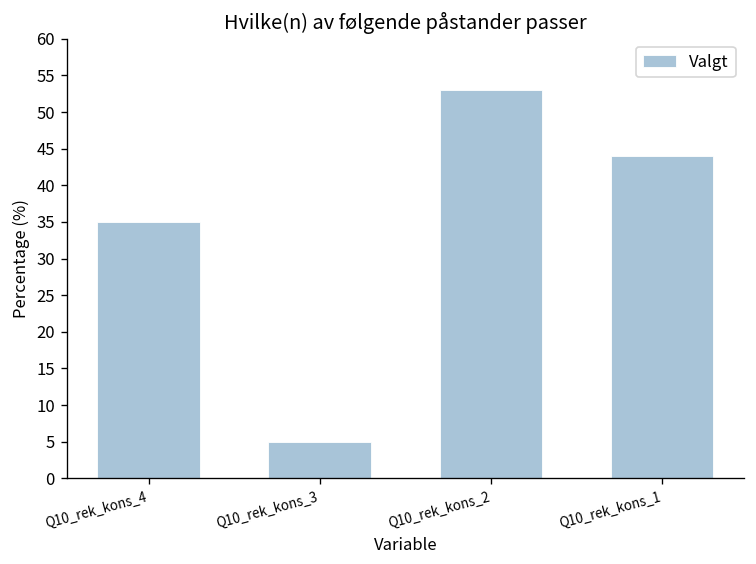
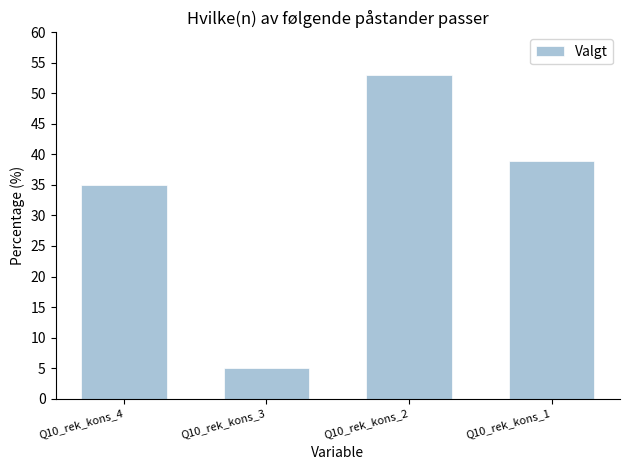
  {
    "Q10_rek_kons_4": 35,
    "Q10_rek_kons_3": 5,
    "Q10_rek_kons_2": 53,
-   "Q10_rek_kons_1": 44
+   "Q10_rek_kons_1": 39
  }
